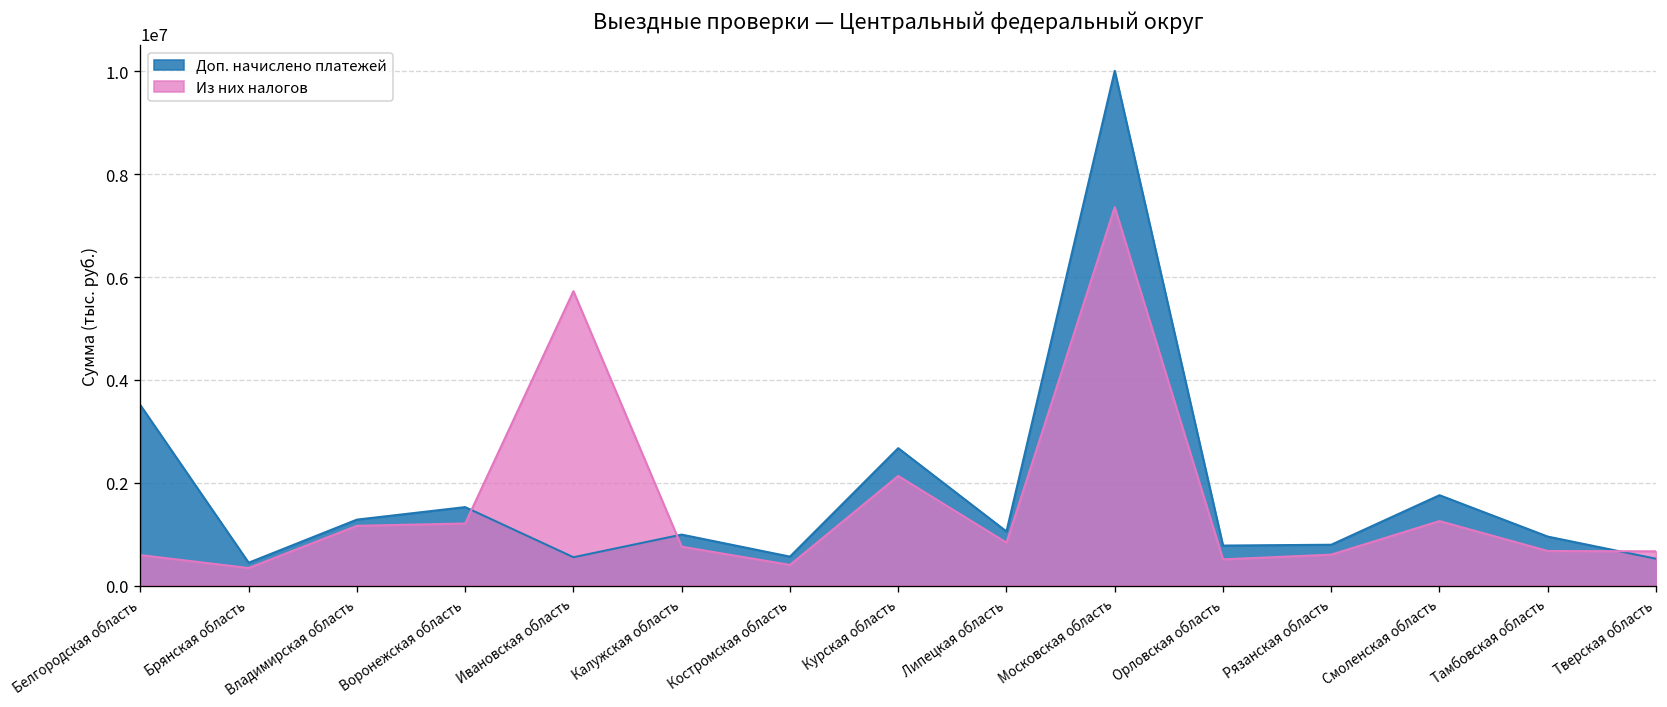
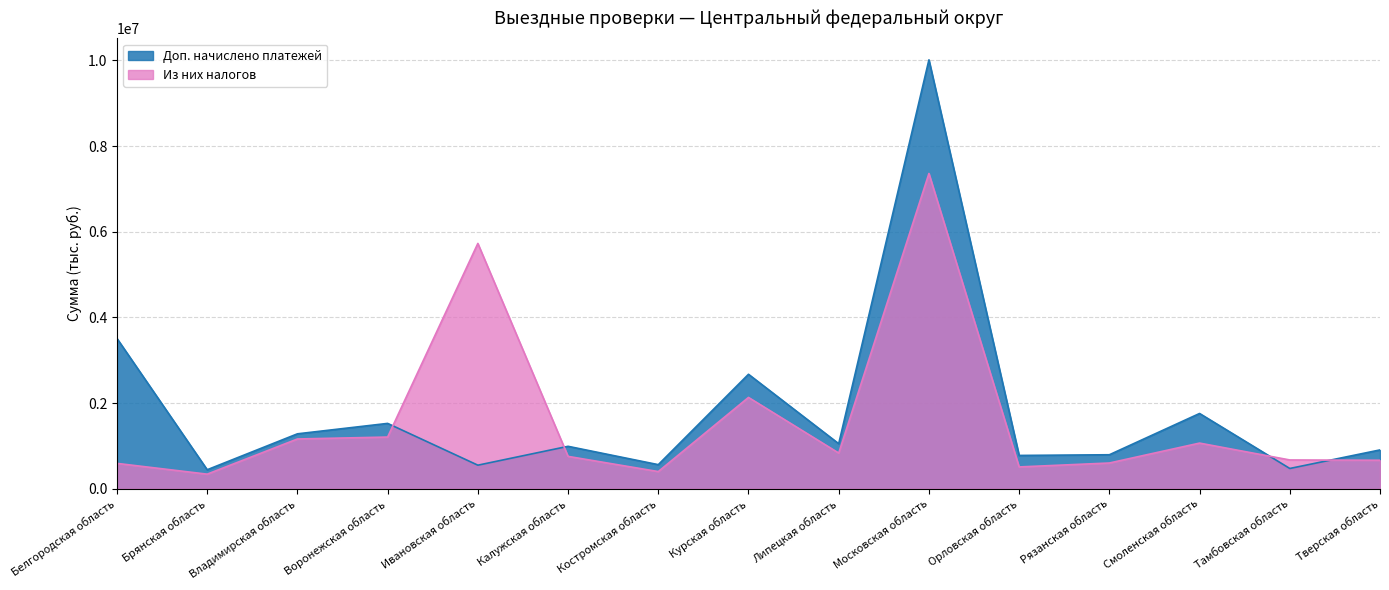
  {
    "Доп. начислено платежей": {
      "Белгородская область": 3500000,
      "Брянская область": 400000,
      "Владимирская область": 1300000,
      "Воронежская область": 1500000,
      "Ивановская область": 600000,
      "Калужская область": 1000000,
      "Костромская область": 600000,
      "Курская область": 2700000,
      "Липецкая область": 1100000,
      "Московская область": 10000000,
      "Орловская область": 800000,
      "Рязанская область": 800000,
      "Смоленская область": 1800000,
-     "Тамбовская область": 1000000,
-     "Тверская область": 500000
+     "Тамбовская область": 500000,
+     "Тверская область": 900000
    },
    "Из них налогов": {
      "Белгородская область": 600000,
      "Брянская область": 300000,
      "Владимирская область": 1200000,
      "Воронежская область": 1200000,
      "Ивановская область": 5700000,
      "Калужская область": 800000,
      "Костромская область": 400000,
      "Курская область": 2100000,
      "Липецкая область": 800000,
      "Московская область": 7400000,
      "Орловская область": 500000,
      "Рязанская область": 600000,
-     "Смоленская область": 1300000,
+     "Смоленская область": 1100000,
      "Тамбовская область": 700000,
      "Тверская область": 700000
    }
  }
